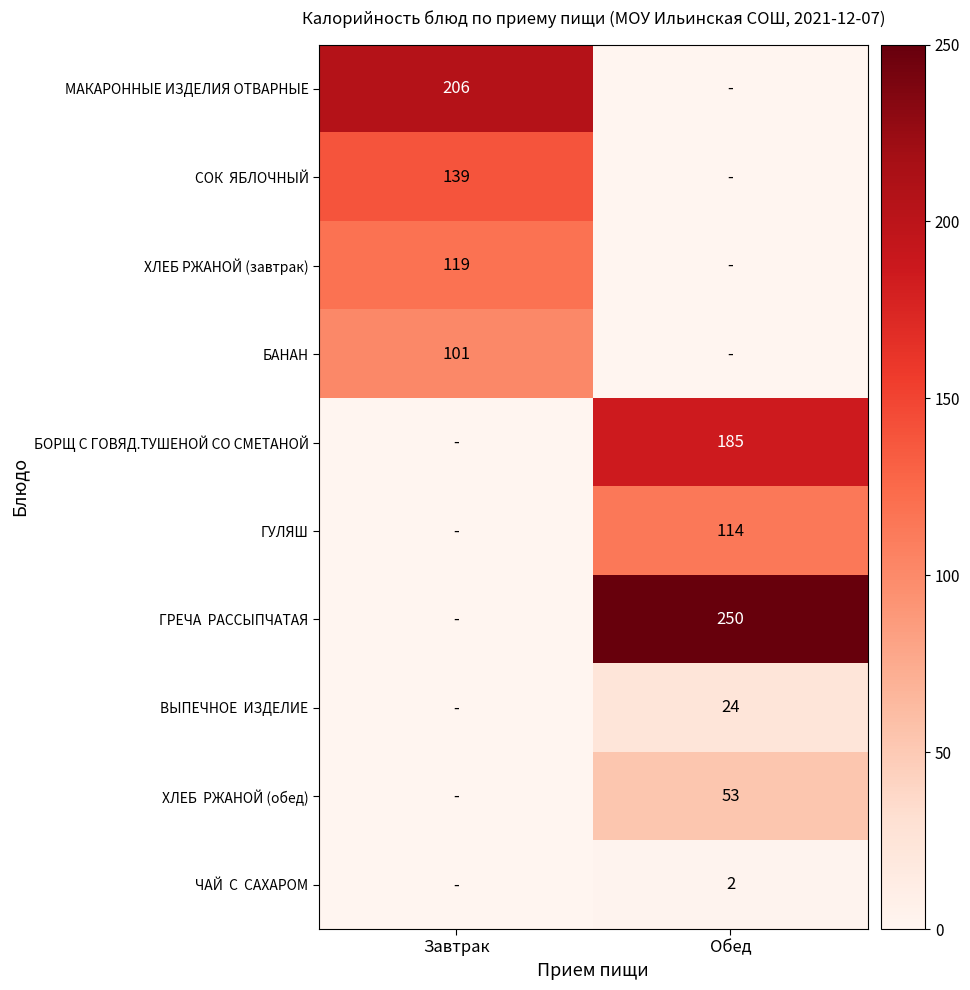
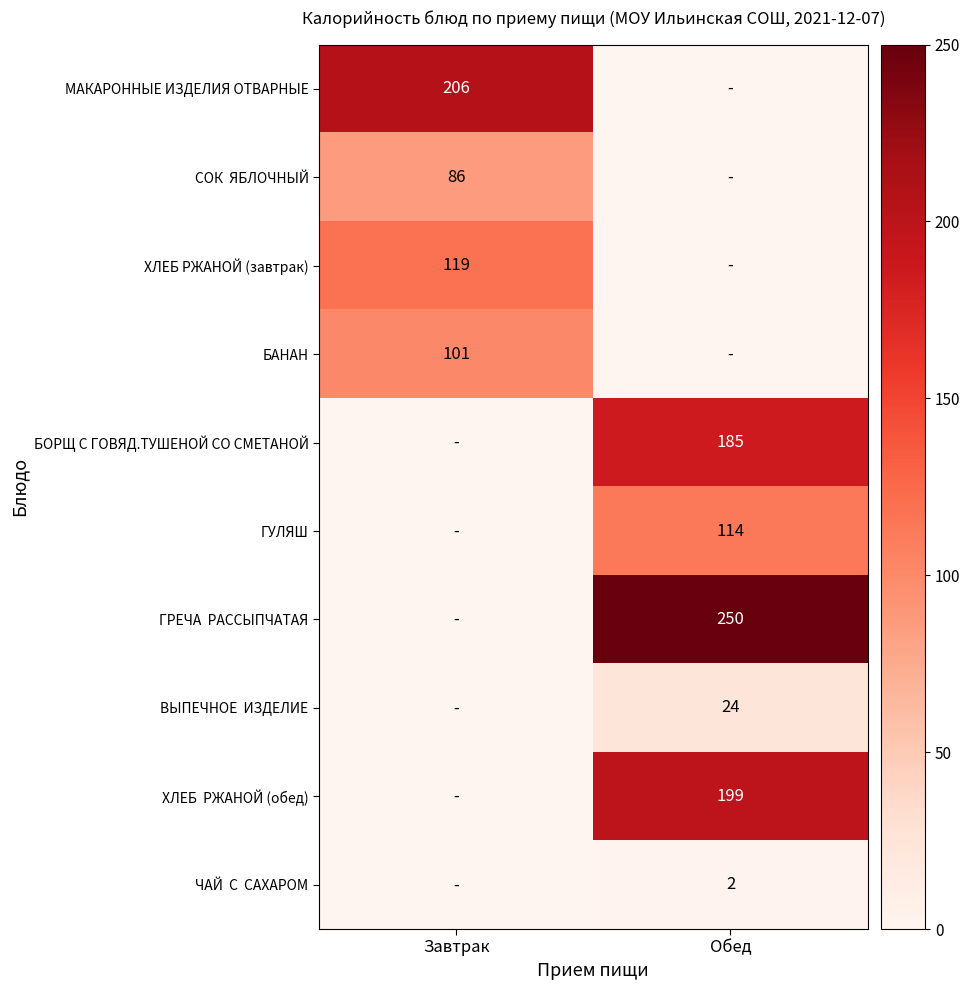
  {
    "МАКАРОННЫЕ ИЗДЕЛИЯ ОТВАРНЫЕ": {
      "Завтрак": 206
    },
    "СОК ЯБЛОЧНЫЙ": {
-     "Завтрак": 139
+     "Завтрак": 86
    },
    "ХЛЕБ РЖАНОЙ (завтрак)": {
      "Завтрак": 119
    },
    "БАНАН": {
      "Завтрак": 101
    },
    "БОРЩ С ГОВЯД.ТУШЕНОЙ СО СМЕТАНОЙ": {
      "Обед": 185
    },
    "ГУЛЯШ": {
      "Обед": 114
    },
    "ГРЕЧА РАССЫПЧАТАЯ": {
      "Обед": 250
    },
    "ВЫПЕЧНОЕ ИЗДЕЛИЕ": {
      "Обед": 24
    },
    "ХЛЕБ РЖАНОЙ (обед)": {
-     "Обед": 53
+     "Обед": 199
    },
    "ЧАЙ С САХАРОМ": {
      "Обед": 2
    }
  }
